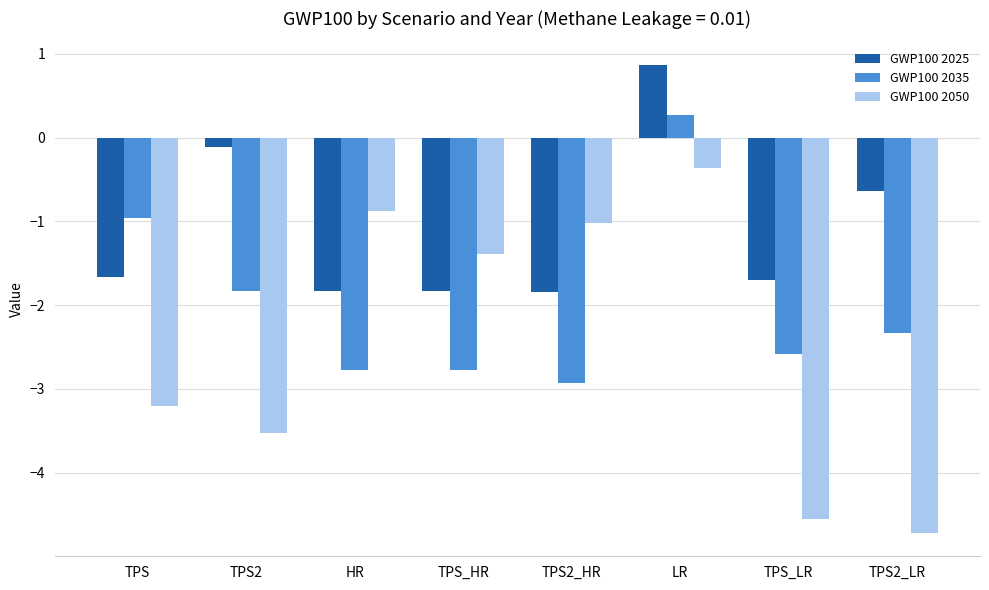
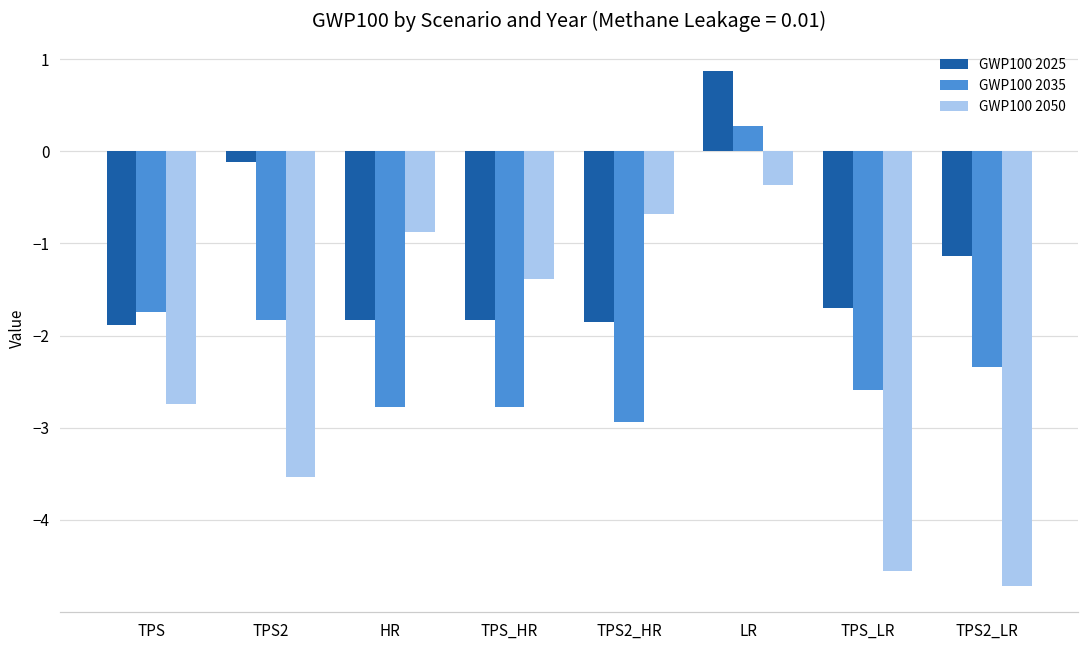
  {
    "GWP100 2025": {
-     "TPS": -1.7,
+     "TPS": -1.9,
      "TPS2": -0.1,
      "HR": -1.8,
      "TPS_HR": -1.8,
      "TPS2_HR": -1.8,
      "LR": 0.9,
      "TPS_LR": -1.7,
-     "TPS2_LR": -0.6
+     "TPS2_LR": -1.1
    },
    "GWP100 2035": {
-     "TPS": -1.0,
+     "TPS": -1.7,
      "TPS2": -1.8,
      "HR": -2.8,
      "TPS_HR": -2.8,
      "TPS2_HR": -2.9,
      "LR": 0.3,
      "TPS_LR": -2.6,
      "TPS2_LR": -2.3
    },
    "GWP100 2050": {
-     "TPS": -3.2,
+     "TPS": -2.7,
      "TPS2": -3.5,
      "HR": -0.9,
      "TPS_HR": -1.4,
-     "TPS2_HR": -1.0,
+     "TPS2_HR": -0.7,
      "LR": -0.4,
      "TPS_LR": -4.6,
      "TPS2_LR": -4.7
    }
  }
